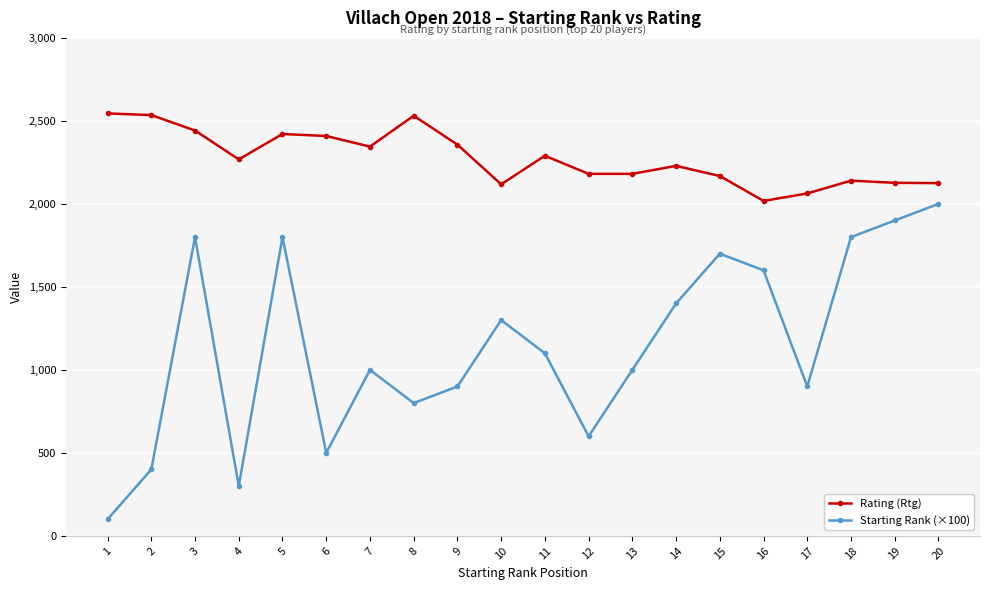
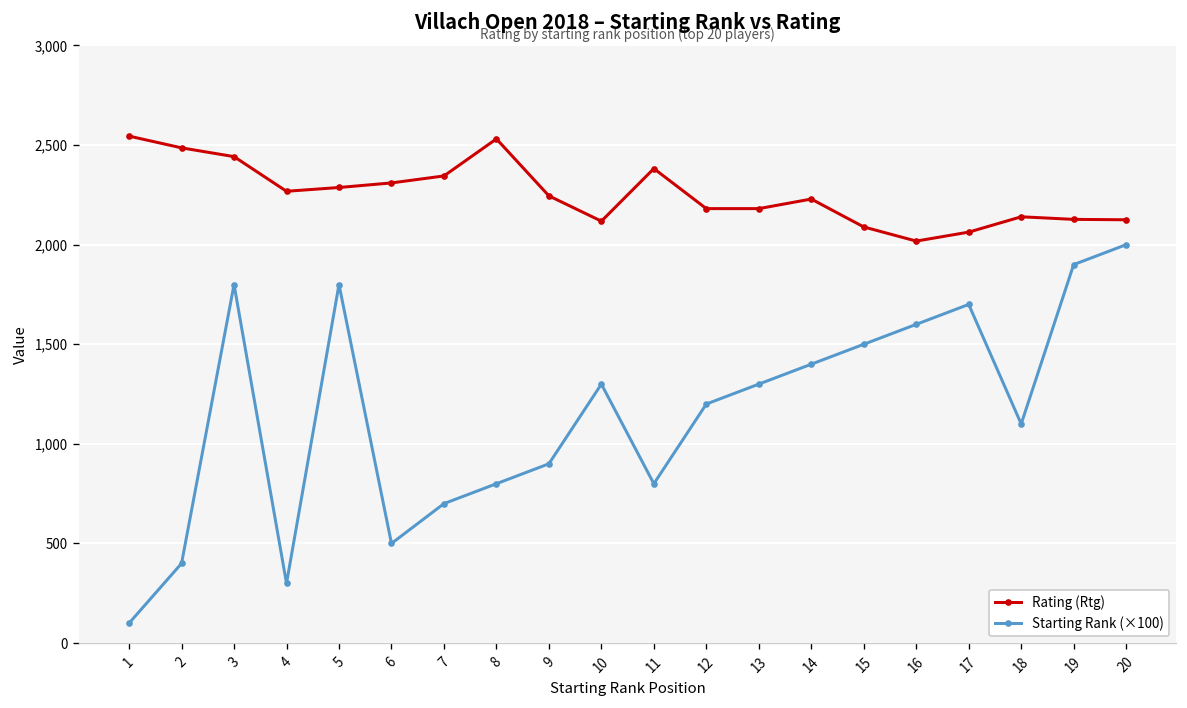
  {
    "Rating (Rtg)": {
      "1": "2,550",
-     "2": "2,540",
+     "2": "2,490",
      "3": "2,440",
      "4": "2,270",
-     "5": "2,420",
-     "6": "2,410",
+     "5": "2,290",
+     "6": "2,310",
      "7": "2,350",
      "8": "2,530",
-     "9": "2,360",
+     "9": "2,250",
      "10": "2,120",
-     "11": "2,290",
+     "11": "2,380",
      "12": "2,180",
      "13": "2,180",
      "14": "2,230",
-     "15": "2,170",
+     "15": "2,090",
      "16": "2,020",
      "17": "2,060",
      "18": "2,140",
      "19": "2,130",
      "20": "2,130"
    },
    "Starting Rank (×100)": {
      "1": "100",
      "2": "400",
      "3": "1,800",
      "4": "300",
      "5": "1,800",
      "6": "500",
-     "7": "1,000",
+     "7": "700",
      "8": "800",
      "9": "900",
      "10": "1,300",
-     "11": "1,100",
-     "12": "600",
-     "13": "1,000",
+     "11": "800",
+     "12": "1,200",
+     "13": "1,300",
      "14": "1,400",
-     "15": "1,700",
+     "15": "1,500",
      "16": "1,600",
-     "17": "900",
-     "18": "1,800",
+     "17": "1,700",
+     "18": "1,100",
      "19": "1,900",
      "20": "2,000"
    }
  }
